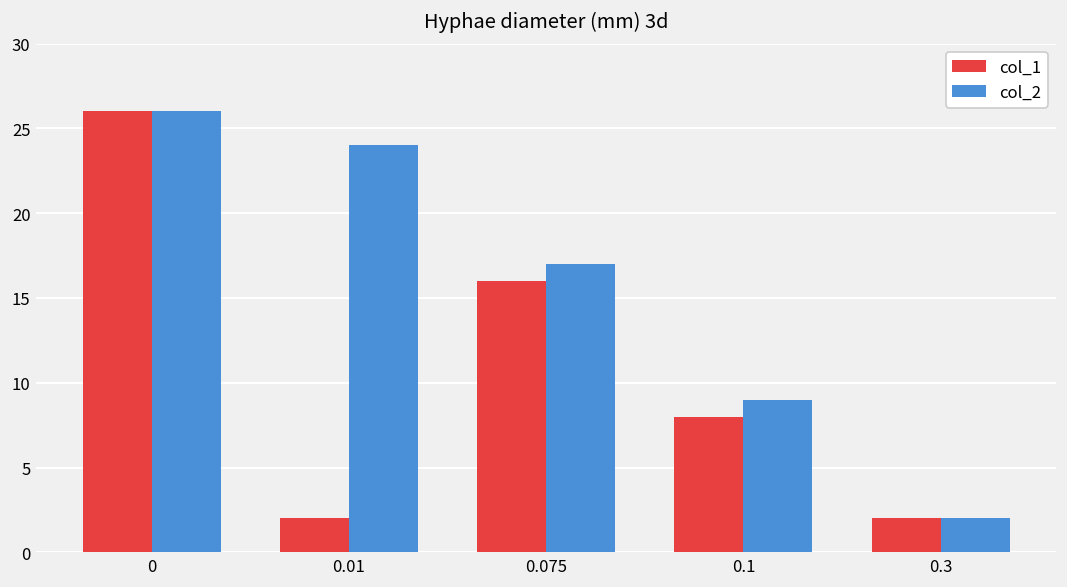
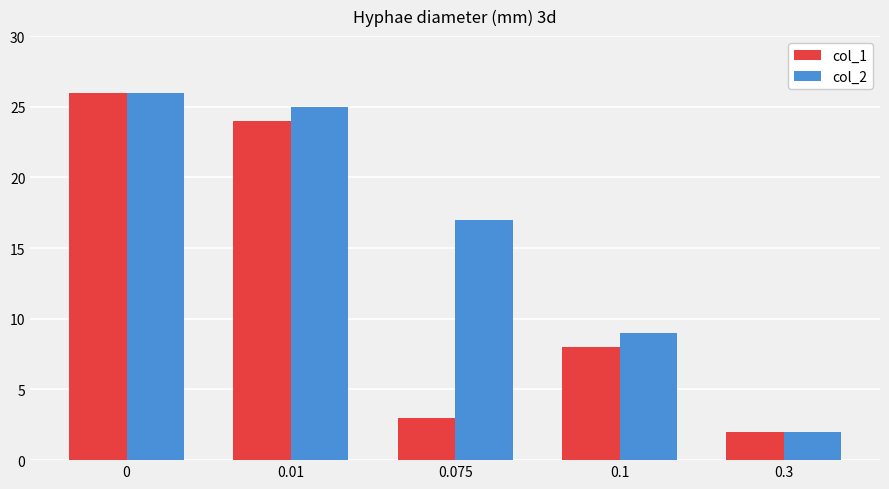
  {
    "col_1": {
      "0": 26,
-     "0.01": 2,
-     "0.075": 16,
+     "0.01": 24,
+     "0.075": 3,
      "0.1": 8,
      "0.3": 2
    },
    "col_2": {
      "0": 26,
-     "0.01": 24,
+     "0.01": 25,
      "0.075": 17,
      "0.1": 9,
      "0.3": 2
    }
  }
